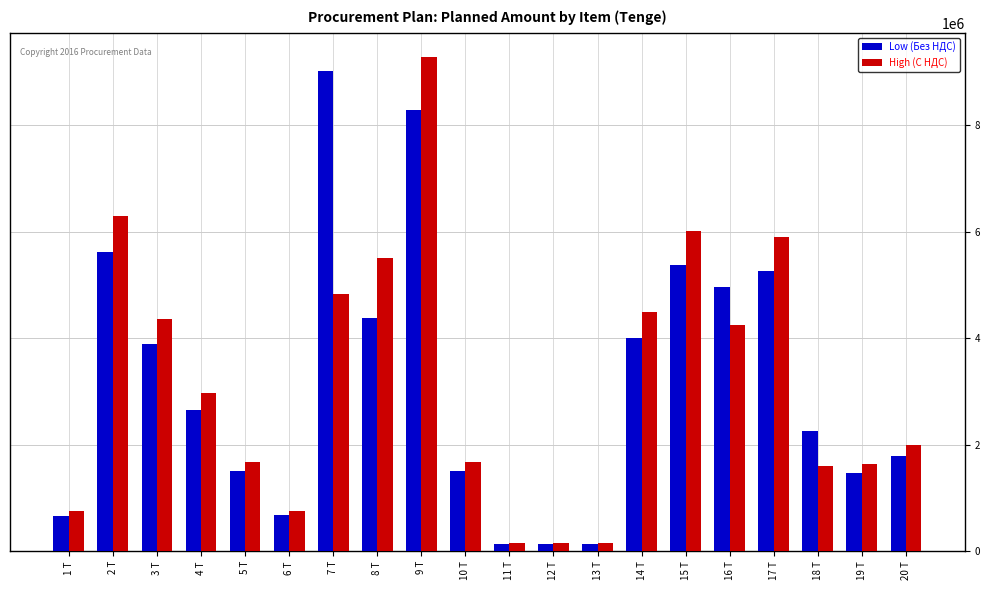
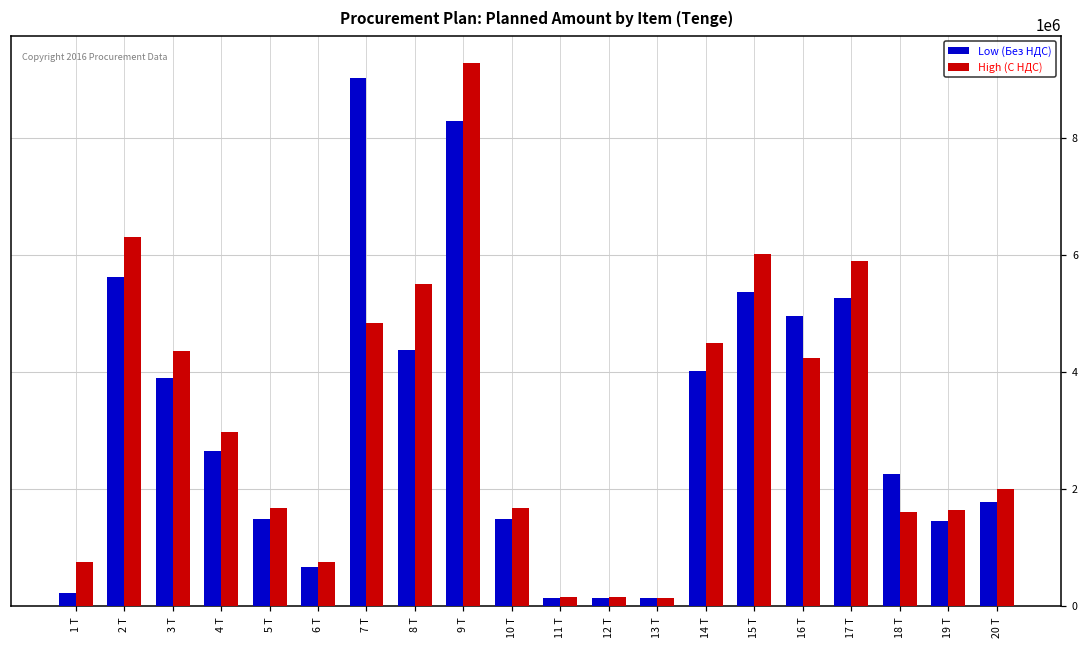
  {
    "Low (Без НДС)": {
-     "1 Т": 700000,
+     "1 Т": 200000,
      "2 Т": 5600000,
      "3 Т": 3900000,
      "4 Т": 2700000,
      "5 Т": 1500000,
      "6 Т": 700000,
      "7 Т": 9000000,
      "8 Т": 4400000,
      "9 Т": 8300000,
      "10 Т": 1500000,
      "11 Т": 100000,
      "12 Т": 100000,
      "13 Т": 100000,
      "14 Т": 4000000,
      "15 Т": 5400000,
      "16 Т": 5000000,
      "17 Т": 5300000,
      "18 Т": 2300000,
      "19 Т": 1500000,
      "20 Т": 1800000
    },
    "High (С НДС)": {
      "1 Т": 800000,
      "2 Т": 6300000,
      "3 Т": 4400000,
      "4 Т": 3000000,
      "5 Т": 1700000,
      "6 Т": 800000,
      "7 Т": 4800000,
      "8 Т": 5500000,
      "9 Т": 9300000,
      "10 Т": 1700000,
      "11 Т": 200000,
      "12 Т": 200000,
      "13 Т": 200000,
      "14 Т": 4500000,
      "15 Т": 6000000,
      "16 Т": 4200000,
      "17 Т": 5900000,
      "18 Т": 1600000,
      "19 Т": 1600000,
      "20 Т": 2000000
    }
  }
